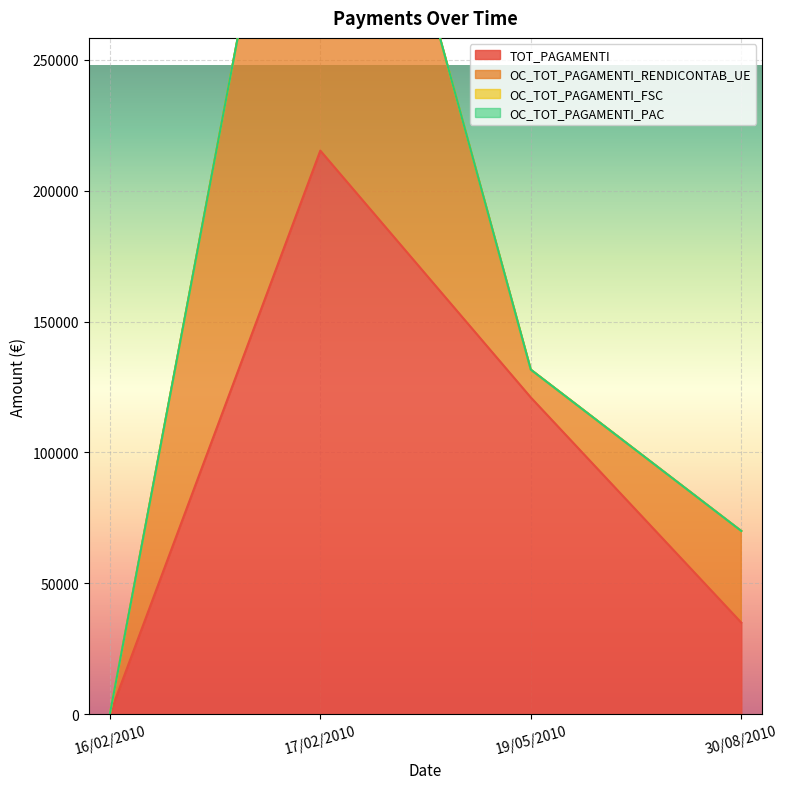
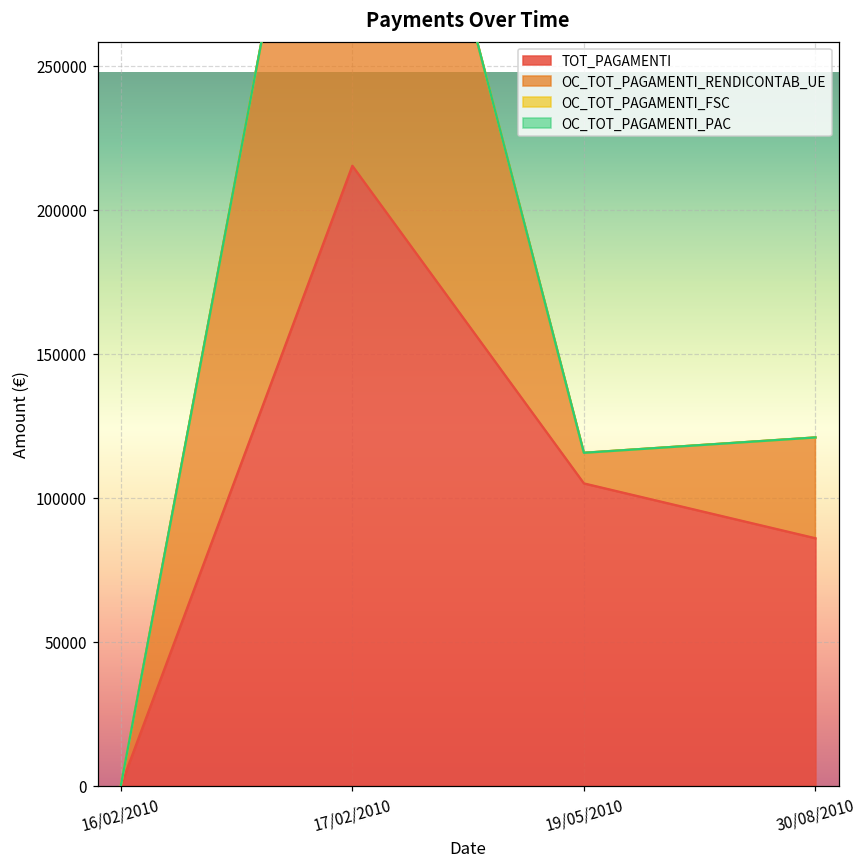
  {
    "TOT_PAGAMENTI": {
      "17/02/2010": 215000,
-     "19/05/2010": 121000,
-     "30/08/2010": 35000
+     "19/05/2010": 105000,
+     "30/08/2010": 86000
    }
  }
